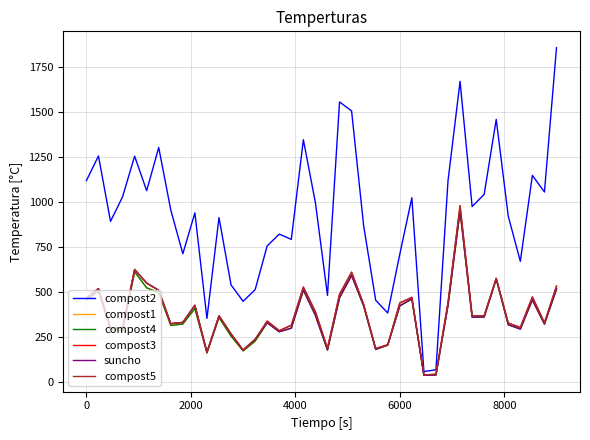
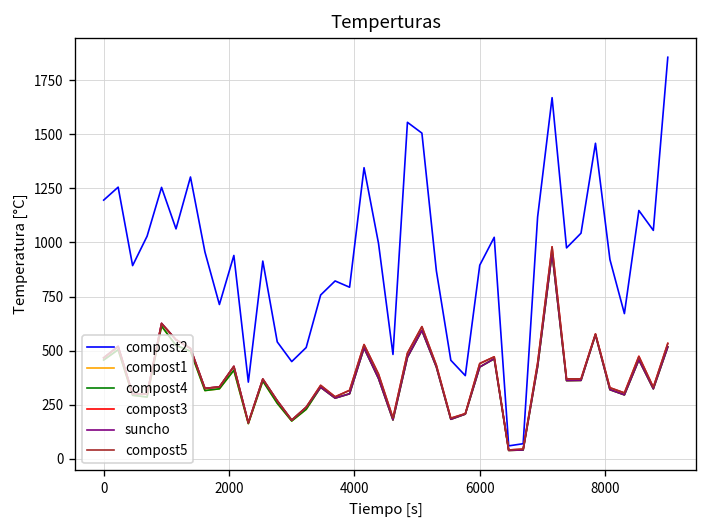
  {
    "compost2": {
-     "0": 1120,
-     "6000": 710
+     "0": 1200,
+     "6000": 900
    }
  }
